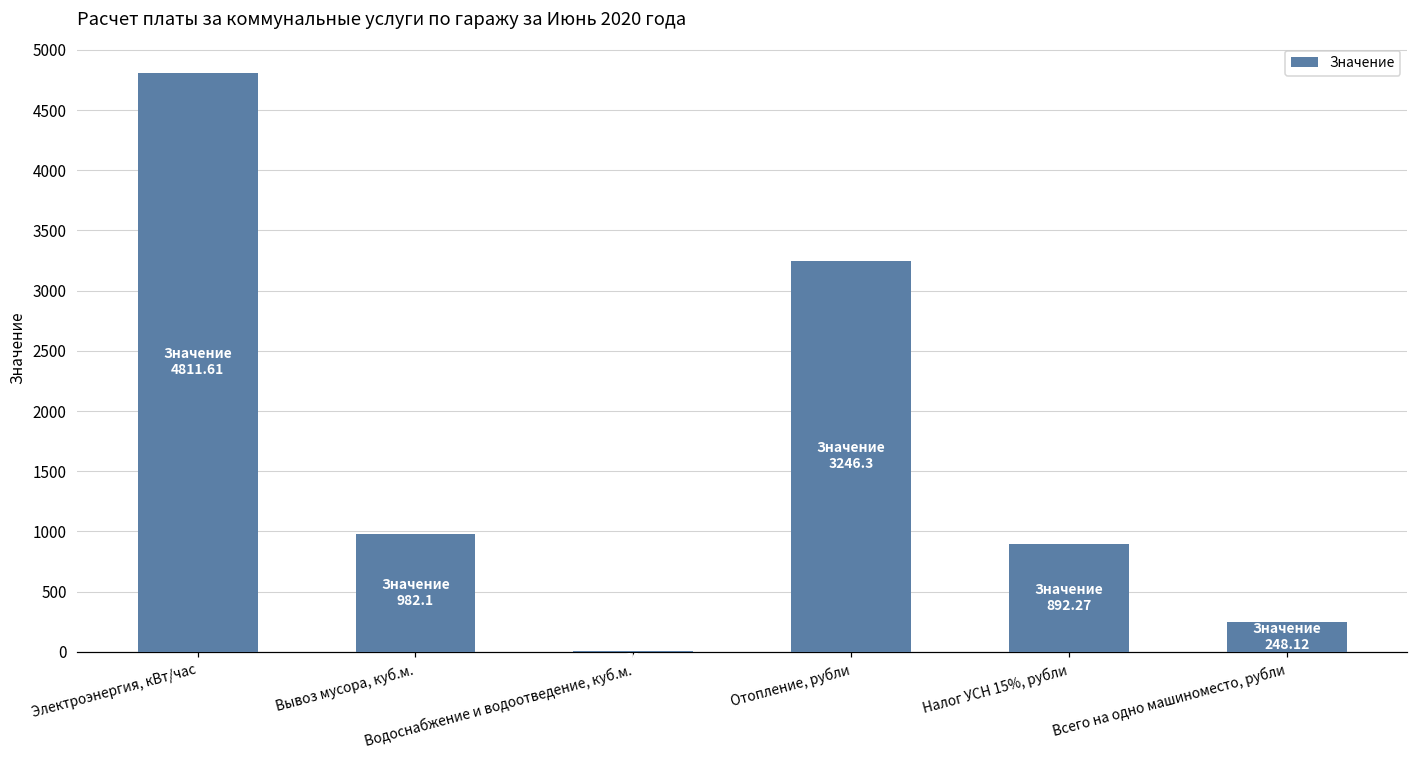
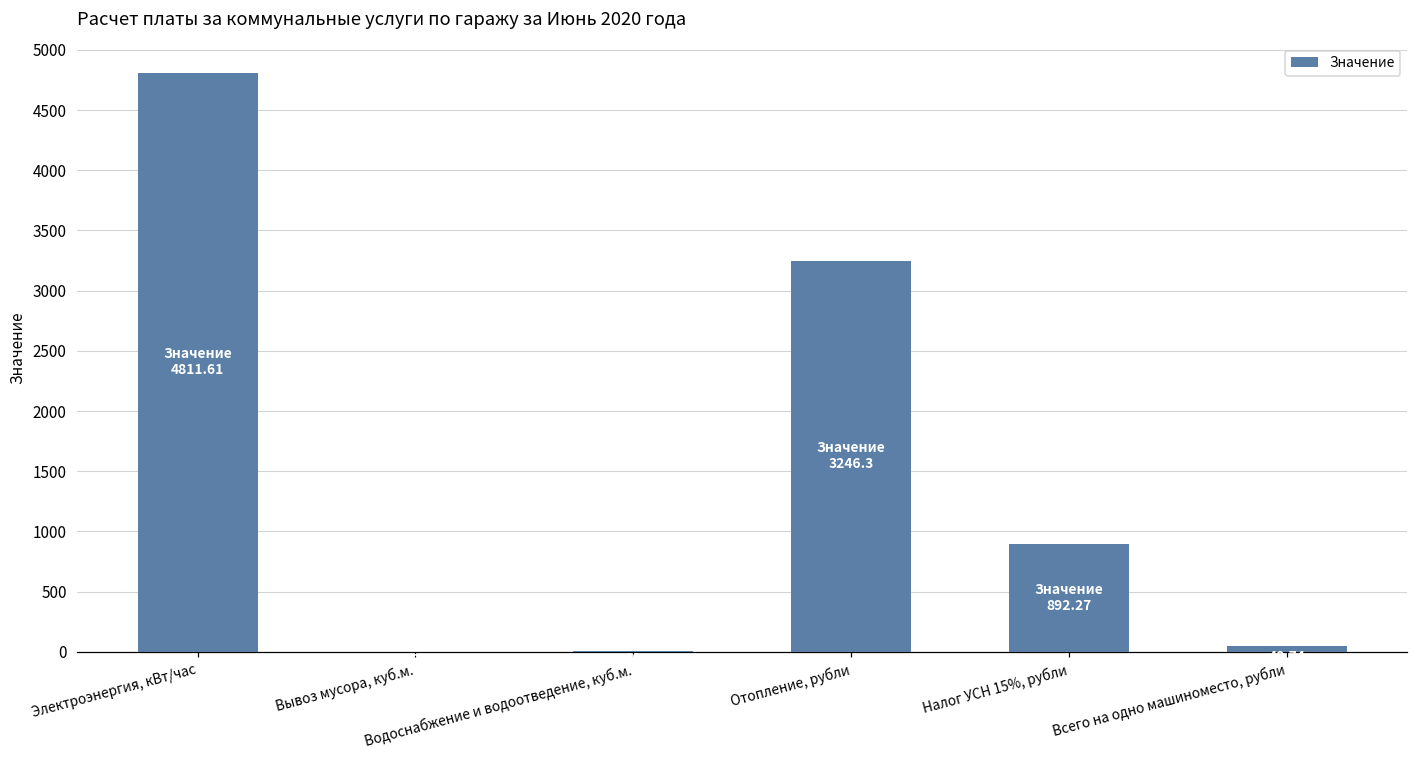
  {
-   "Вывоз мусора, куб.м.": 980,
-   "Всего на одно машиноместо, рубли": 250
+   "Вывоз мусора, куб.м.": 0,
+   "Всего на одно машиноместо, рубли": 50
  }
